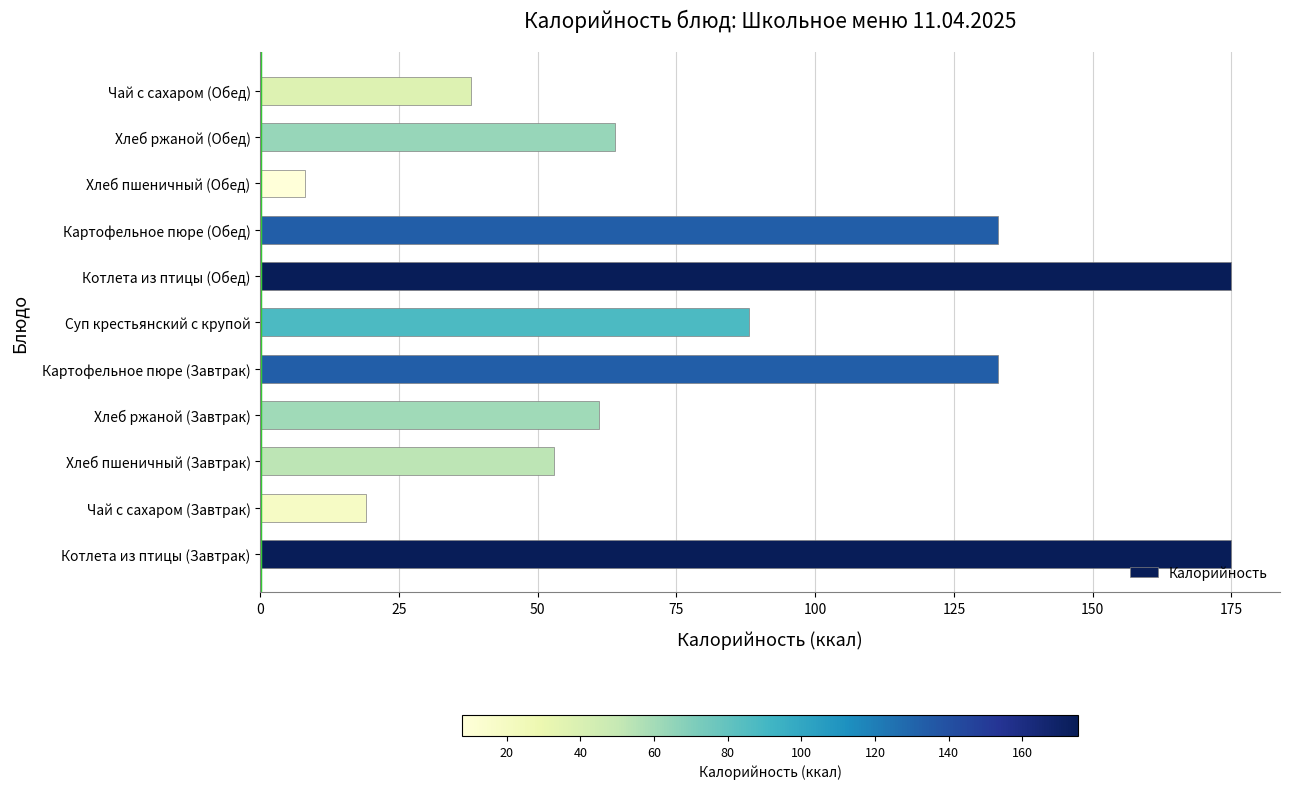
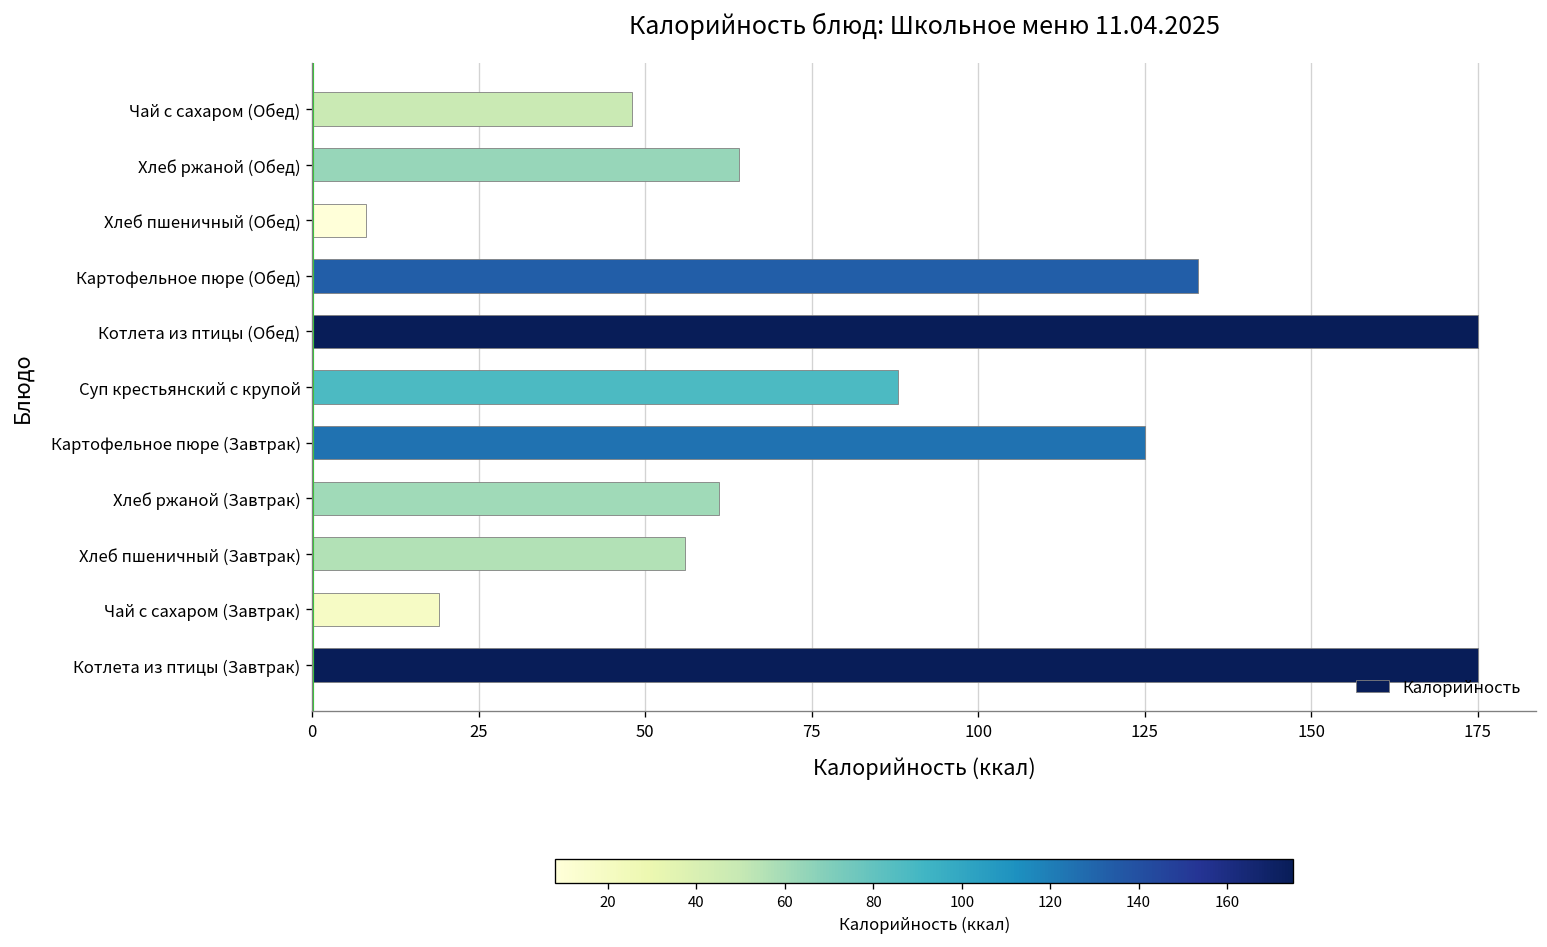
  {
-   "Чай с сахаром (Обед)": 38,
+   "Чай с сахаром (Обед)": 48,
    "Хлеб ржаной (Обед)": 64,
    "Хлеб пшеничный (Обед)": 8,
    "Картофельное пюре (Обед)": 133,
    "Котлета из птицы (Обед)": 175,
    "Суп крестьянский с крупой": 88,
-   "Картофельное пюре (Завтрак)": 133,
+   "Картофельное пюре (Завтрак)": 125,
    "Хлеб ржаной (Завтрак)": 61,
-   "Хлеб пшеничный (Завтрак)": 53,
+   "Хлеб пшеничный (Завтрак)": 56,
    "Чай с сахаром (Завтрак)": 19,
    "Котлета из птицы (Завтрак)": 175
  }
